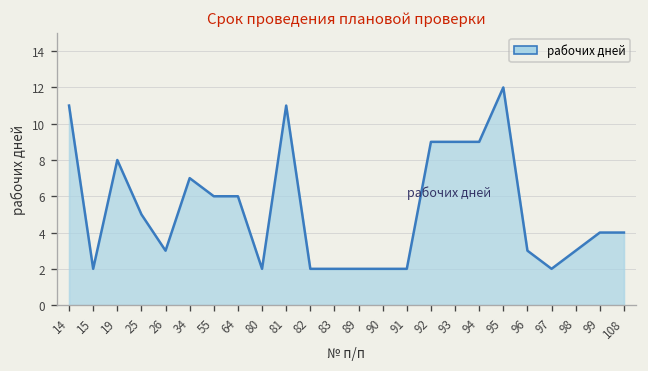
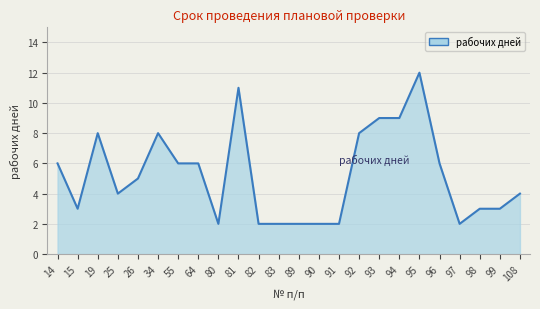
  {
-   "14": 11,
-   "15": 2,
+   "14": 6,
+   "15": 3,
    "19": 8,
-   "25": 5,
-   "26": 3,
-   "34": 7,
+   "25": 4,
+   "26": 5,
+   "34": 8,
    "55": 6,
    "64": 6,
    "80": 2,
    "81": 11,
    "82": 2,
    "83": 2,
    "89": 2,
    "90": 2,
    "91": 2,
-   "92": 9,
+   "92": 8,
    "93": 9,
    "94": 9,
    "95": 12,
-   "96": 3,
+   "96": 6,
    "97": 2,
    "98": 3,
-   "99": 4,
+   "99": 3,
    "108": 4
  }
